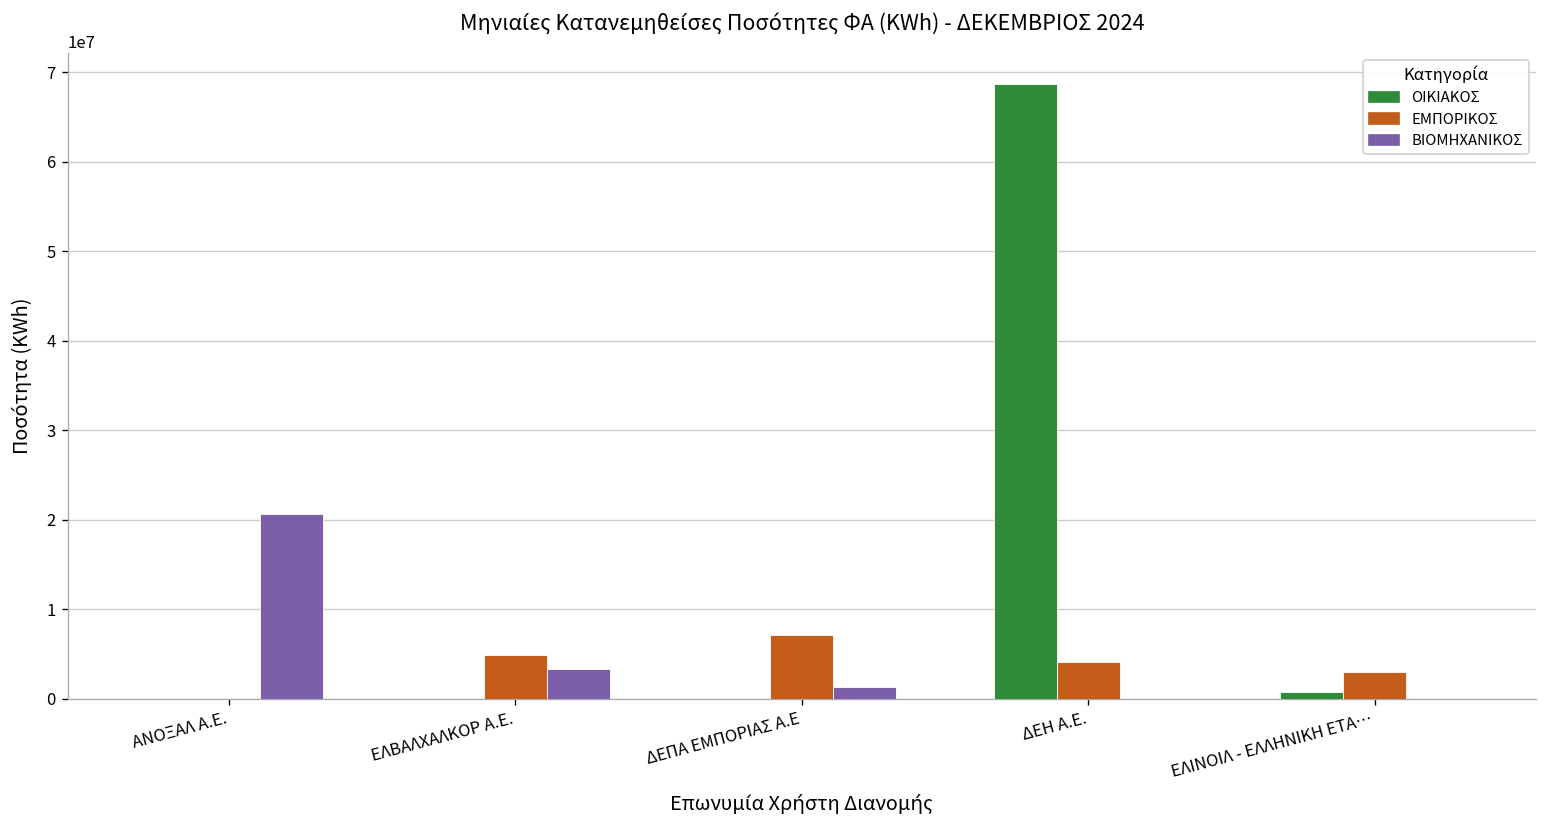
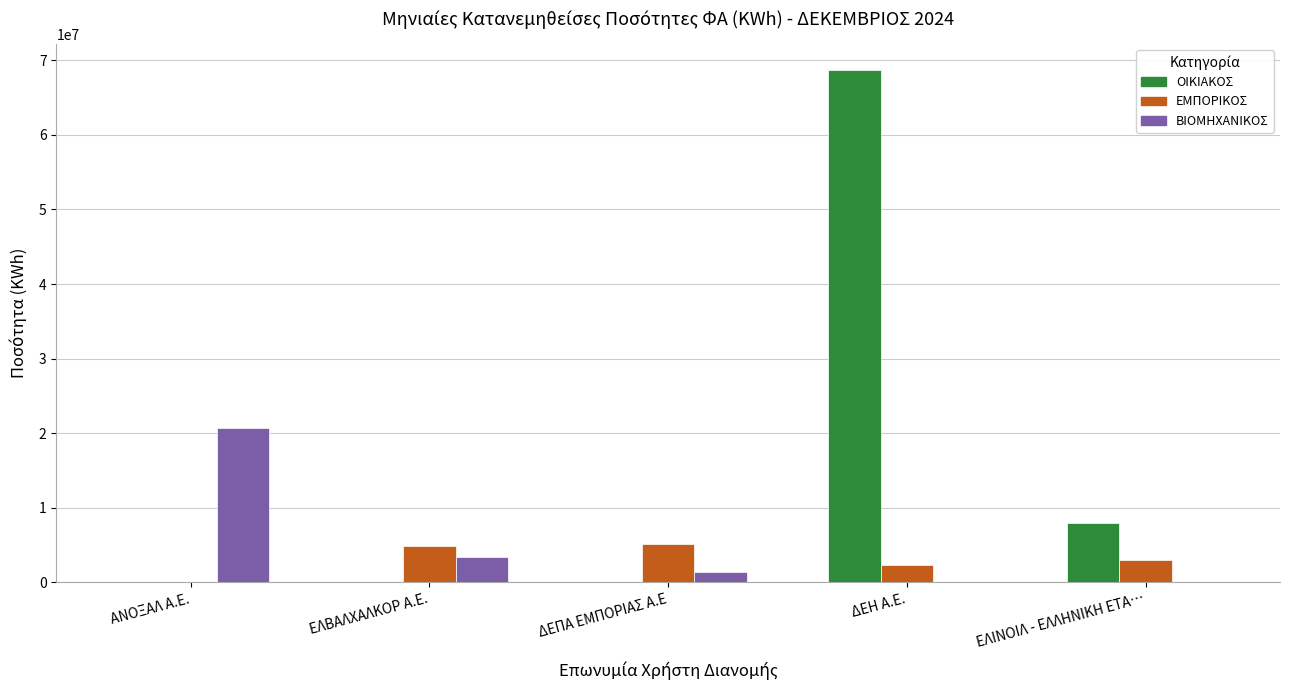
  {
    "ΟΙΚΙΑΚΟΣ": {
      "ΑΝΟΞΑΛ A.E.": 0,
      "ΕΛΒΑΛΧΑΛΚΟΡ A.E.": 0,
      "ΔΕΠΑ ΕΜΠΟΡΙΑΣ A.E": 0,
      "ΔΕΗ A.E.": 69000000,
-     "ΕΛΙΝΟΙΛ - ΕΛΛΗΝΙΚΗ ΕΤΑ…": 1000000
+     "ΕΛΙΝΟΙΛ - ΕΛΛΗΝΙΚΗ ΕΤΑ…": 8000000
    },
    "ΕΜΠΟΡΙΚΟΣ": {
      "ΑΝΟΞΑΛ A.E.": 0,
      "ΕΛΒΑΛΧΑΛΚΟΡ A.E.": 5000000,
-     "ΔΕΠΑ ΕΜΠΟΡΙΑΣ A.E": 7000000,
-     "ΔΕΗ A.E.": 4000000,
+     "ΔΕΠΑ ΕΜΠΟΡΙΑΣ A.E": 5000000,
+     "ΔΕΗ A.E.": 2000000,
      "ΕΛΙΝΟΙΛ - ΕΛΛΗΝΙΚΗ ΕΤΑ…": 3000000
    },
    "ΒΙΟΜΗΧΑΝΙΚΟΣ": {
      "ΑΝΟΞΑΛ A.E.": 21000000,
      "ΕΛΒΑΛΧΑΛΚΟΡ A.E.": 3000000,
      "ΔΕΠΑ ΕΜΠΟΡΙΑΣ A.E": 1000000,
      "ΔΕΗ A.E.": 0,
      "ΕΛΙΝΟΙΛ - ΕΛΛΗΝΙΚΗ ΕΤΑ…": 0
    }
  }
